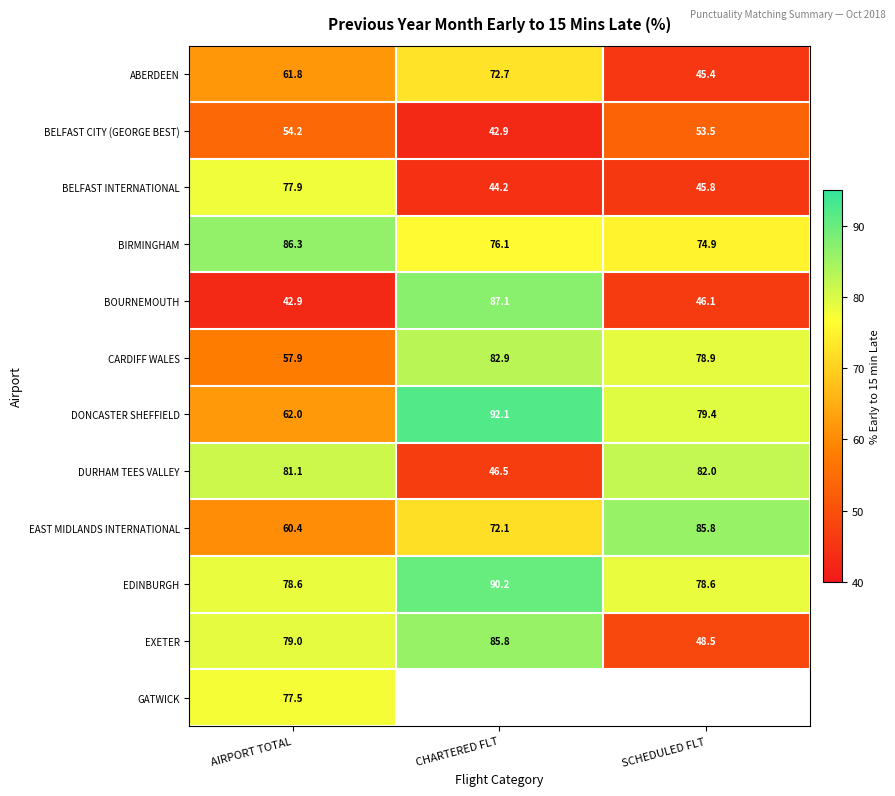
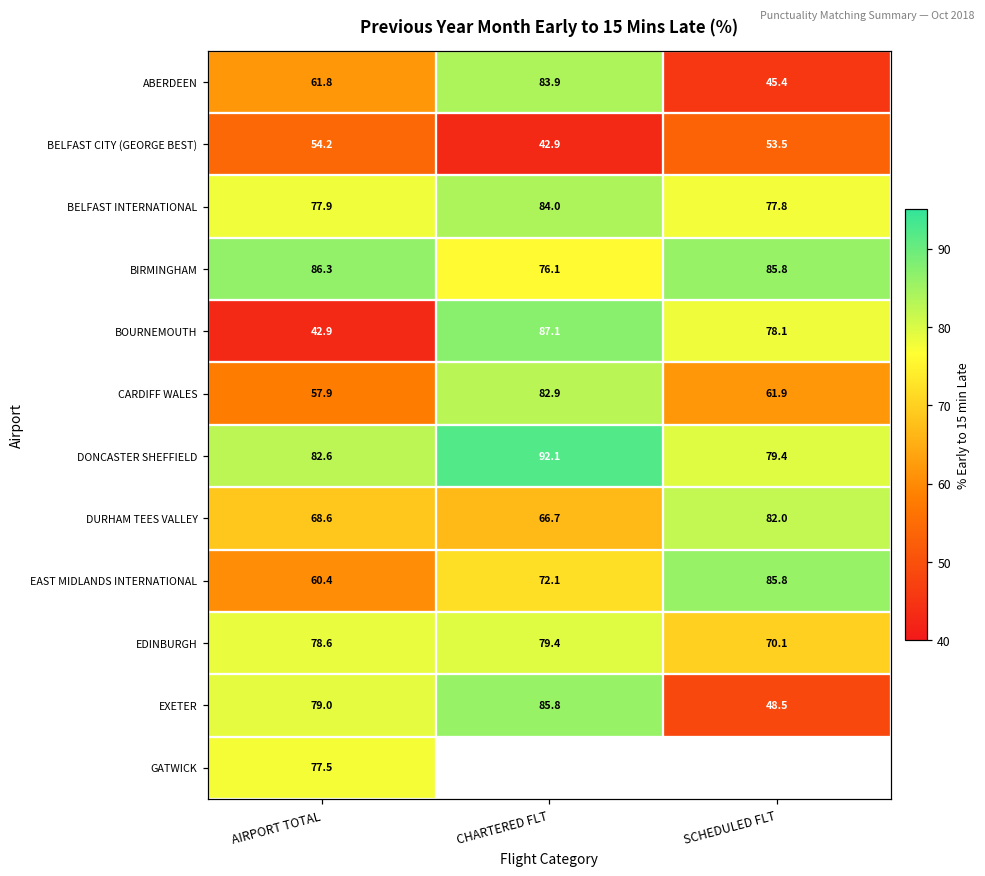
  {
    "ABERDEEN": {
      "AIRPORT TOTAL": 61.8,
-     "CHARTERED FLT": 72.7,
+     "CHARTERED FLT": 83.9,
      "SCHEDULED FLT": 45.4
    },
    "BELFAST CITY (GEORGE BEST)": {
      "AIRPORT TOTAL": 54.2,
      "CHARTERED FLT": 42.9,
      "SCHEDULED FLT": 53.5
    },
    "BELFAST INTERNATIONAL": {
      "AIRPORT TOTAL": 77.9,
-     "CHARTERED FLT": 44.2,
-     "SCHEDULED FLT": 45.8
+     "CHARTERED FLT": 84.0,
+     "SCHEDULED FLT": 77.8
    },
    "BIRMINGHAM": {
      "AIRPORT TOTAL": 86.3,
      "CHARTERED FLT": 76.1,
-     "SCHEDULED FLT": 74.9
+     "SCHEDULED FLT": 85.8
    },
    "BOURNEMOUTH": {
      "AIRPORT TOTAL": 42.9,
      "CHARTERED FLT": 87.1,
-     "SCHEDULED FLT": 46.1
+     "SCHEDULED FLT": 78.1
    },
    "CARDIFF WALES": {
      "AIRPORT TOTAL": 57.9,
      "CHARTERED FLT": 82.9,
-     "SCHEDULED FLT": 78.9
+     "SCHEDULED FLT": 61.9
    },
    "DONCASTER SHEFFIELD": {
-     "AIRPORT TOTAL": 62.0,
+     "AIRPORT TOTAL": 82.6,
      "CHARTERED FLT": 92.1,
      "SCHEDULED FLT": 79.4
    },
    "DURHAM TEES VALLEY": {
-     "AIRPORT TOTAL": 81.1,
-     "CHARTERED FLT": 46.5,
+     "AIRPORT TOTAL": 68.6,
+     "CHARTERED FLT": 66.7,
      "SCHEDULED FLT": 82.0
    },
    "EAST MIDLANDS INTERNATIONAL": {
      "AIRPORT TOTAL": 60.4,
      "CHARTERED FLT": 72.1,
      "SCHEDULED FLT": 85.8
    },
    "EDINBURGH": {
      "AIRPORT TOTAL": 78.6,
-     "CHARTERED FLT": 90.2,
-     "SCHEDULED FLT": 78.6
+     "CHARTERED FLT": 79.4,
+     "SCHEDULED FLT": 70.1
    },
    "EXETER": {
      "AIRPORT TOTAL": 79.0,
      "CHARTERED FLT": 85.8,
      "SCHEDULED FLT": 48.5
    },
    "GATWICK": {
      "AIRPORT TOTAL": 77.5
    }
  }
